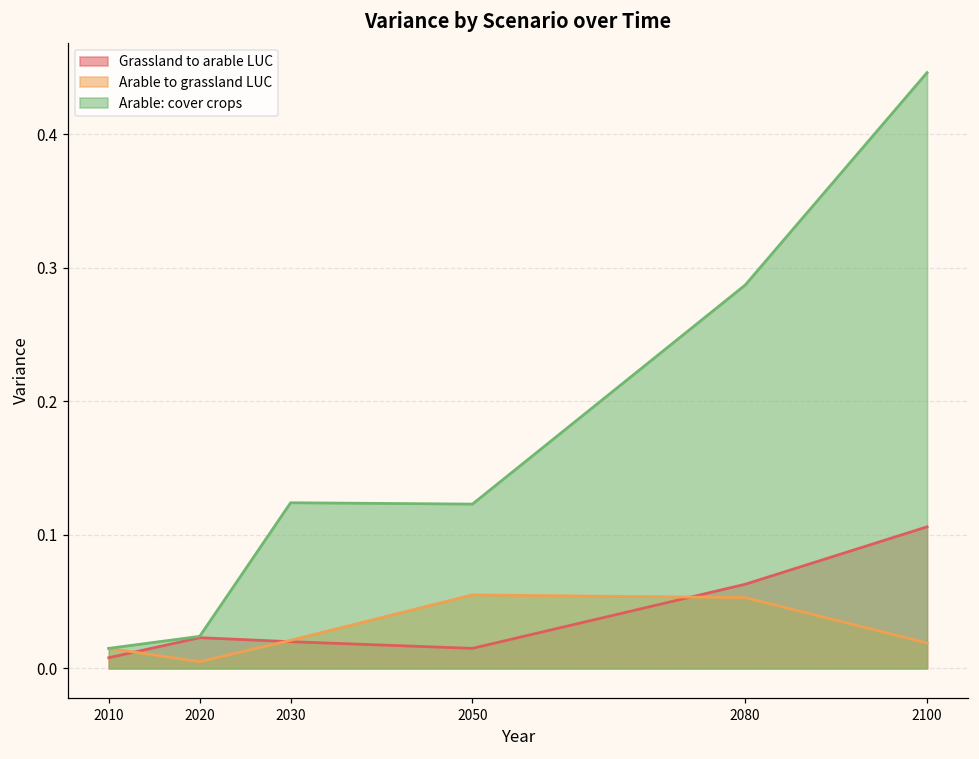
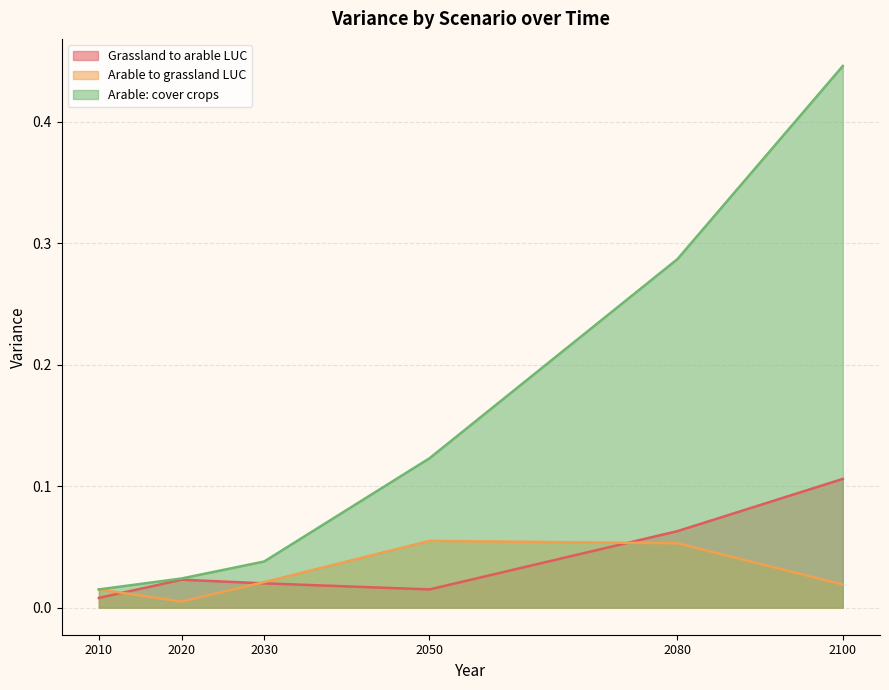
  {
    "Arable: cover crops": {
-     "2030": 0.124,
+     "2030": 0.038,
      "2050": 0.123,
      "2080": 0.287,
      "2100": 0.446
    }
  }
